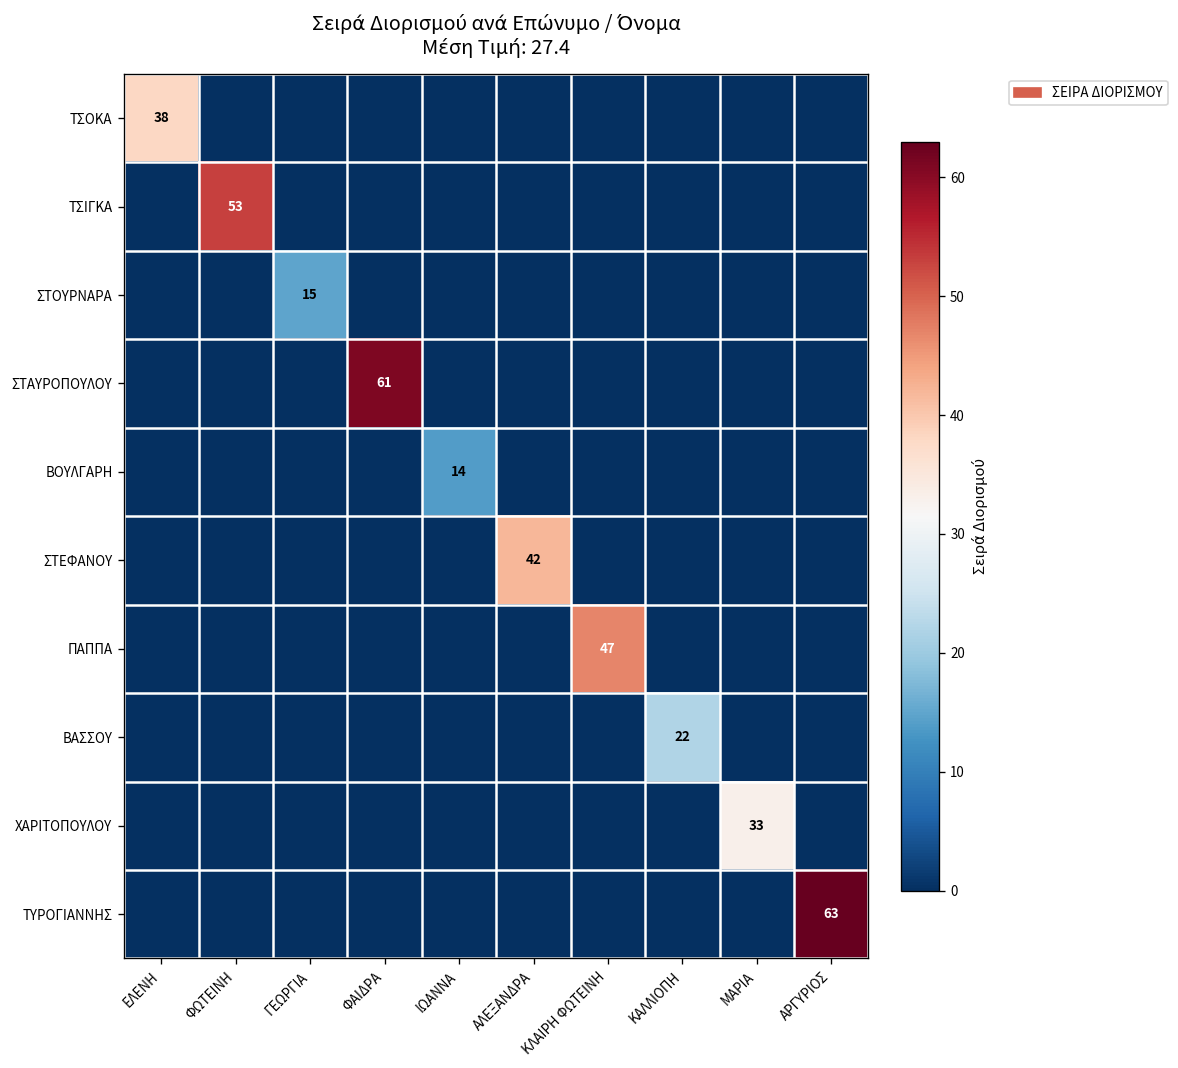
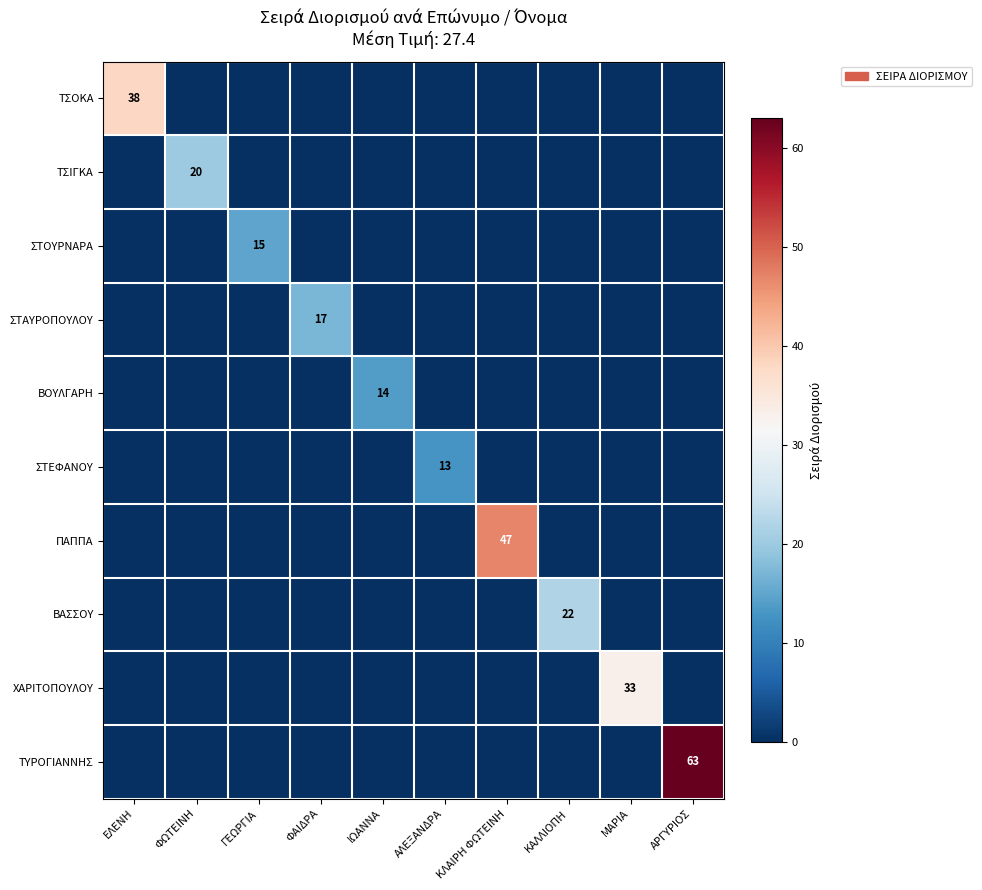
  {
    "ΤΣΟΚΑ": {
      "ΕΛΕΝΗ": 38
    },
    "ΤΣΙΓΚΑ": {
-     "ΦΩΤΕΙΝΗ": 53
+     "ΦΩΤΕΙΝΗ": 20
    },
    "ΣΤΟΥΡΝΑΡΑ": {
      "ΓΕΩΡΓΙΑ": 15
    },
    "ΣΤΑΥΡΟΠΟΥΛΟΥ": {
-     "ΦΑΙΔΡΑ": 61
+     "ΦΑΙΔΡΑ": 17
    },
    "ΒΟΥΛΓΑΡΗ": {
      "ΙΩΑΝΝΑ": 14
    },
    "ΣΤΕΦΑΝΟΥ": {
-     "ΑΛΕΞΑΝΔΡΑ": 42
+     "ΑΛΕΞΑΝΔΡΑ": 13
    },
    "ΠΑΠΠΑ": {
      "ΚΛΑΙΡΗ ΦΩΤΕΙΝΗ": 47
    },
    "ΒΑΣΣΟΥ": {
      "ΚΑΛΛΙΟΠΗ": 22
    },
    "ΧΑΡΙΤΟΠΟΥΛΟΥ": {
      "ΜΑΡΙΑ": 33
    },
    "ΤΥΡΟΓΙΑΝΝΗΣ": {
      "ΑΡΓΥΡΙΟΣ": 63
    }
  }
